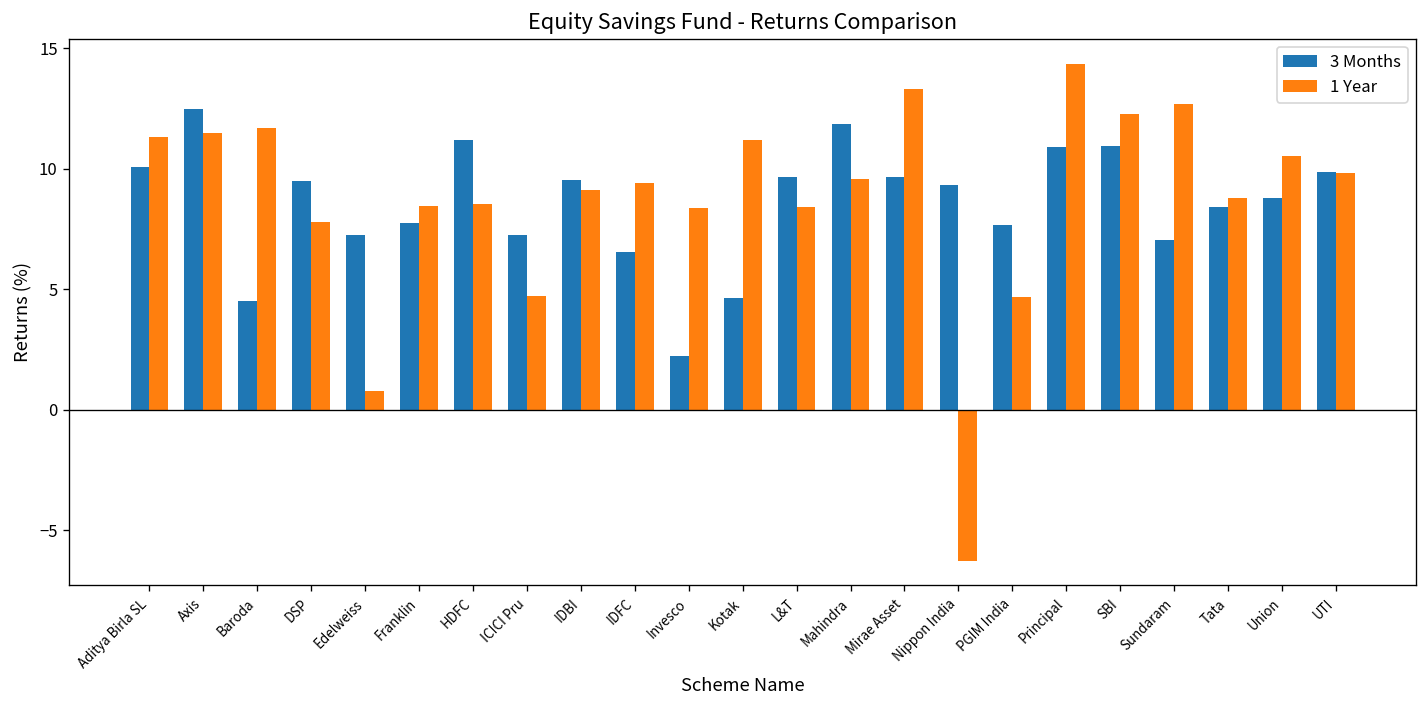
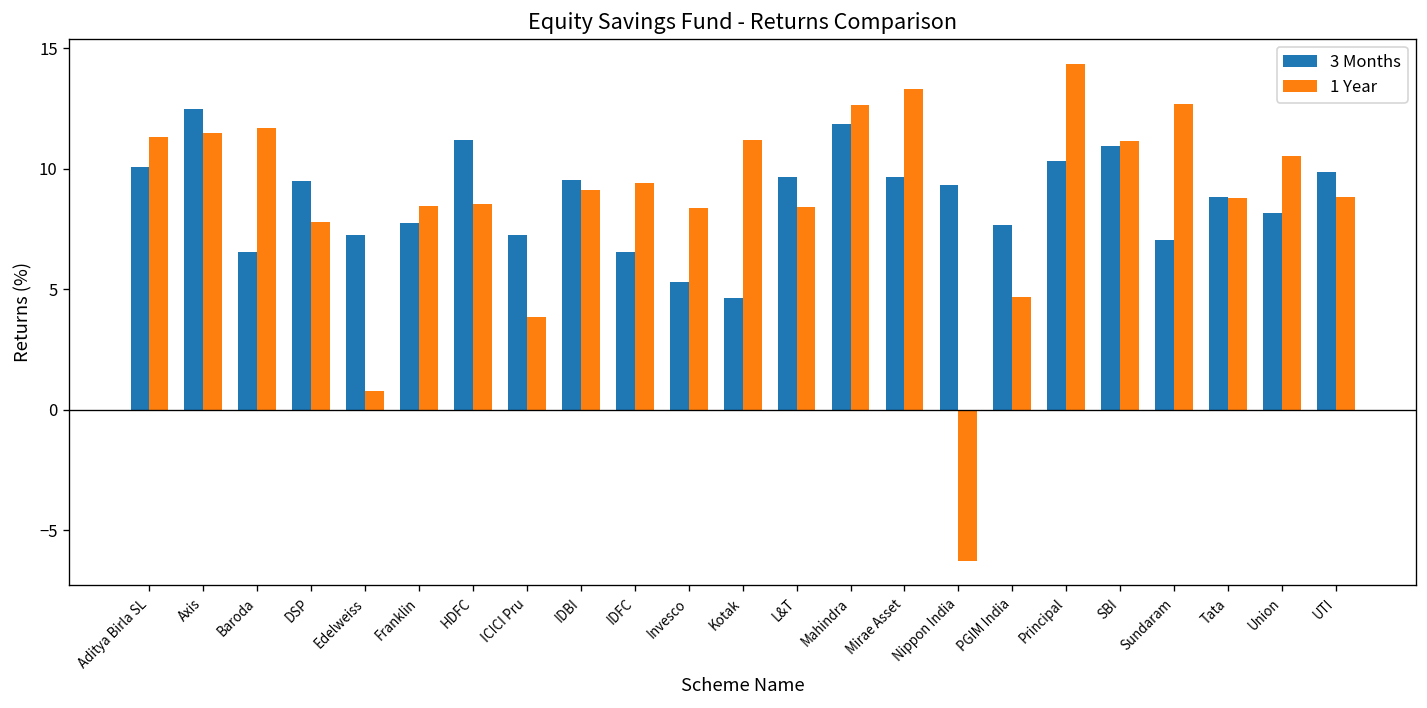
  {
    "3 Months": {
      "Aditya Birla SL": 10.1,
      "Axis": 12.5,
-     "Baroda": 4.5,
+     "Baroda": 6.5,
      "DSP": 9.5,
      "Edelweiss": 7.2,
      "Franklin": 7.8,
      "HDFC": 11.2,
      "ICICI Pru": 7.3,
      "IDBI": 9.5,
      "IDFC": 6.5,
-     "Invesco": 2.2,
+     "Invesco": 5.3,
      "Kotak": 4.6,
      "L&T": 9.7,
      "Mahindra": 11.8,
      "Mirae Asset": 9.7,
      "Nippon India": 9.3,
      "PGIM India": 7.7,
-     "Principal": 10.9,
+     "Principal": 10.3,
      "SBI": 10.9,
      "Sundaram": 7.0,
-     "Tata": 8.4,
-     "Union": 8.8,
+     "Tata": 8.8,
+     "Union": 8.2,
      "UTI": 9.9
    },
    "1 Year": {
      "Aditya Birla SL": 11.3,
      "Axis": 11.5,
      "Baroda": 11.7,
      "DSP": 7.8,
      "Edelweiss": 0.8,
      "Franklin": 8.5,
      "HDFC": 8.5,
-     "ICICI Pru": 4.7,
+     "ICICI Pru": 3.8,
      "IDBI": 9.1,
      "IDFC": 9.4,
      "Invesco": 8.3,
      "Kotak": 11.2,
      "L&T": 8.4,
-     "Mahindra": 9.6,
+     "Mahindra": 12.6,
      "Mirae Asset": 13.3,
      "Nippon India": -6.3,
      "PGIM India": 4.7,
      "Principal": 14.4,
-     "SBI": 12.3,
+     "SBI": 11.1,
      "Sundaram": 12.7,
      "Tata": 8.8,
      "Union": 10.5,
-     "UTI": 9.8
+     "UTI": 8.8
    }
  }
